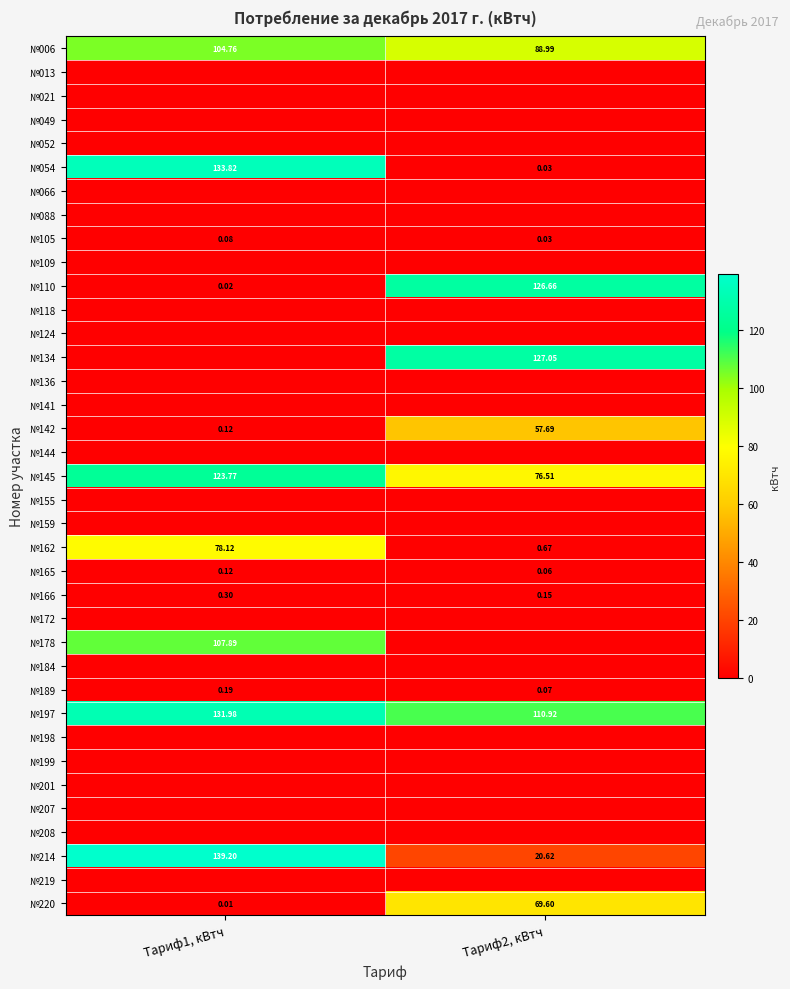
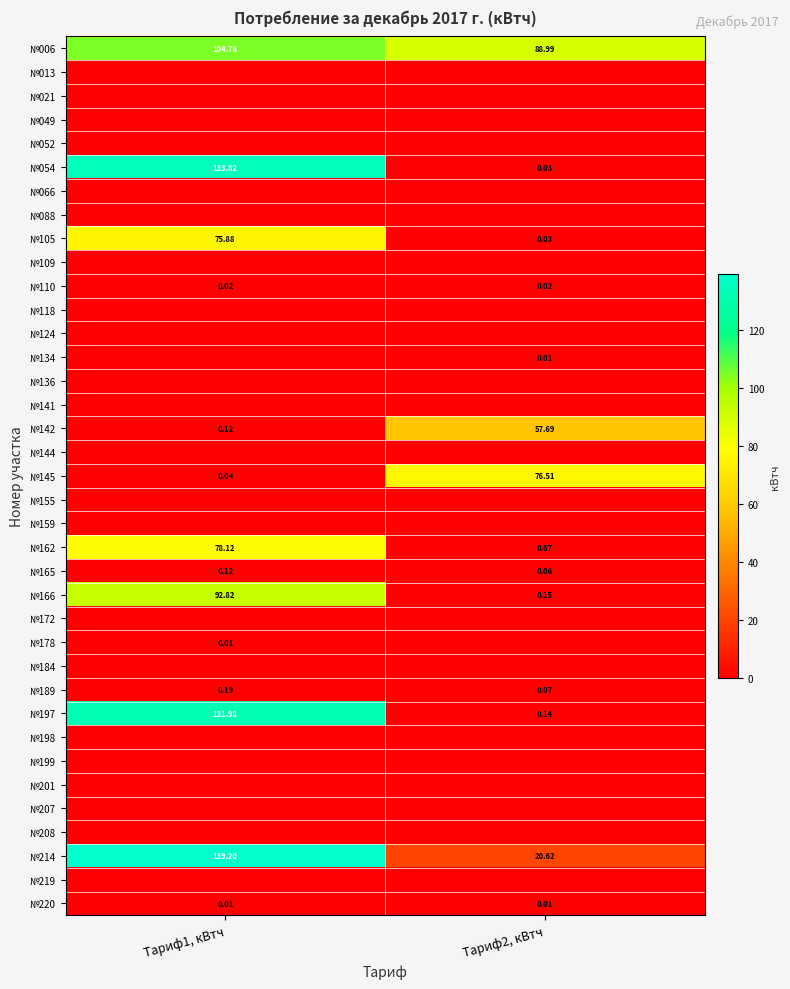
  {
    "№006": {
      "Тариф1, кВтч": 104.76,
      "Тариф2, кВтч": 88.99
    },
    "№054": {
      "Тариф1, кВтч": 133.82,
      "Тариф2, кВтч": 0.03
    },
    "№105": {
-     "Тариф1, кВтч": 0.08,
+     "Тариф1, кВтч": 75.88,
      "Тариф2, кВтч": 0.03
    },
    "№110": {
      "Тариф1, кВтч": 0.02,
-     "Тариф2, кВтч": 126.66
+     "Тариф2, кВтч": 0.02
    },
    "№134": {
-     "Тариф2, кВтч": 127.05
+     "Тариф2, кВтч": 0.01
    },
    "№142": {
      "Тариф1, кВтч": 0.12,
      "Тариф2, кВтч": 57.69
    },
    "№145": {
-     "Тариф1, кВтч": 123.77,
+     "Тариф1, кВтч": 0.04,
      "Тариф2, кВтч": 76.51
    },
    "№162": {
      "Тариф1, кВтч": 78.12,
      "Тариф2, кВтч": 0.67
    },
    "№165": {
      "Тариф1, кВтч": 0.12,
      "Тариф2, кВтч": 0.06
    },
    "№166": {
-     "Тариф1, кВтч": 0.30,
+     "Тариф1, кВтч": 92.82,
      "Тариф2, кВтч": 0.15
    },
    "№178": {
-     "Тариф1, кВтч": 107.89
+     "Тариф1, кВтч": 0.01
    },
    "№189": {
      "Тариф1, кВтч": 0.19,
      "Тариф2, кВтч": 0.07
    },
    "№197": {
      "Тариф1, кВтч": 131.98,
-     "Тариф2, кВтч": 110.92
+     "Тариф2, кВтч": 0.14
    },
    "№214": {
      "Тариф1, кВтч": 139.20,
      "Тариф2, кВтч": 20.62
    },
    "№220": {
      "Тариф1, кВтч": 0.01,
-     "Тариф2, кВтч": 69.60
+     "Тариф2, кВтч": 0.01
    }
  }
